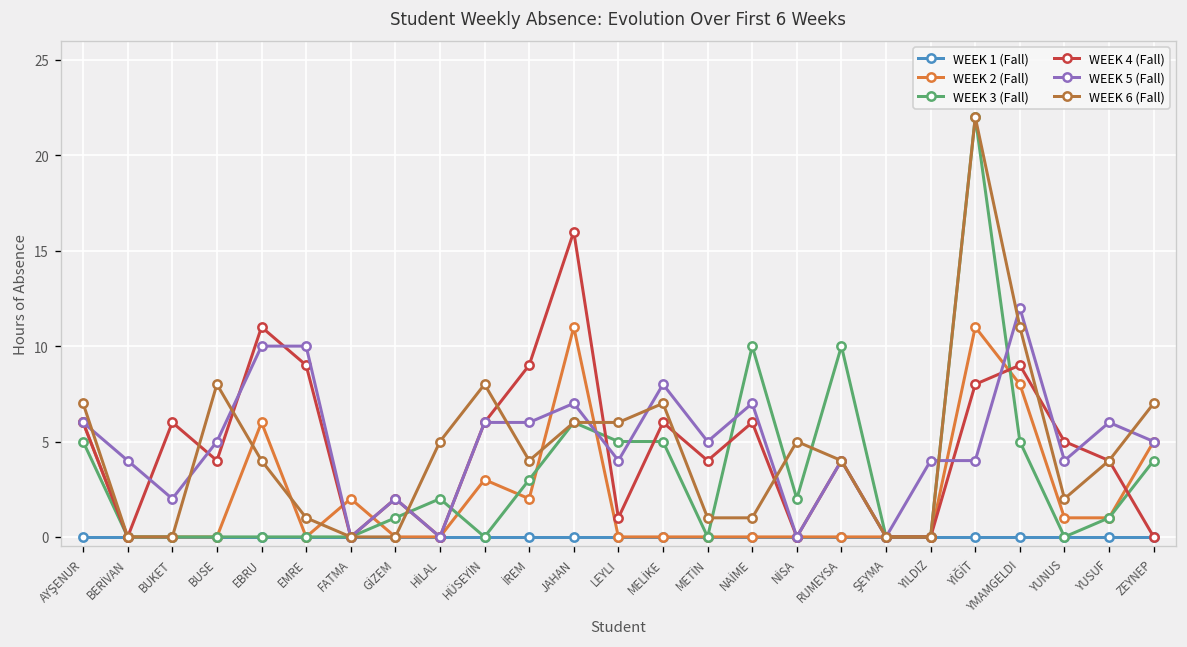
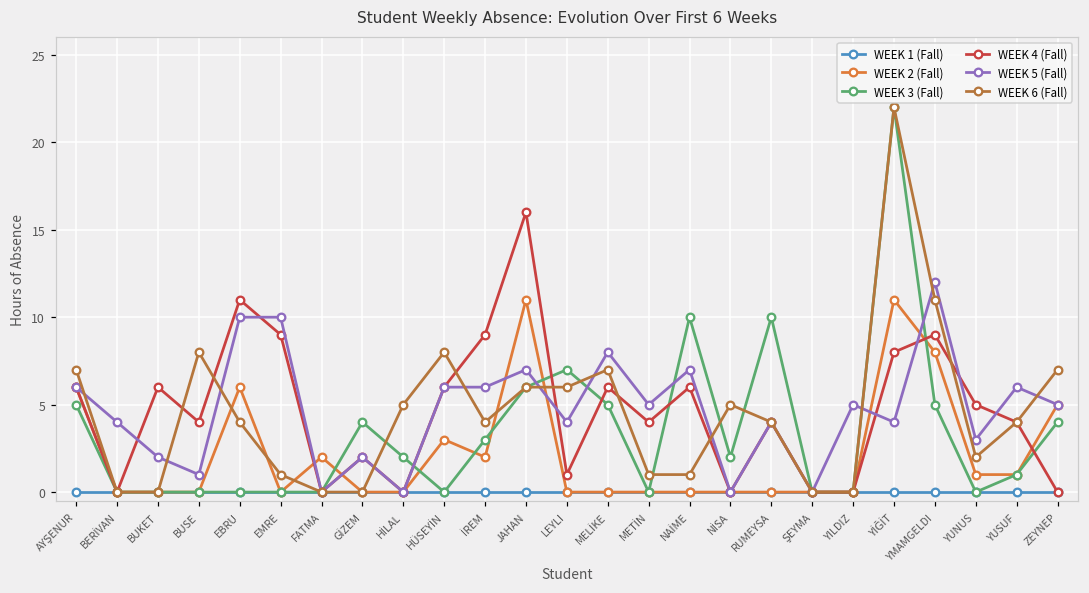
  {
    "WEEK 1 (Fall)": {
      "AYŞENUR": 0,
      "İREM": 0,
      "JAHAN": 0,
      "YİĞİT": 0,
      "YMAMGELDI": 0,
      "YUSUF": 0
    },
    "WEEK 3 (Fall)": {
      "AYŞENUR": 5,
-     "GİZEM": 1,
+     "GİZEM": 4,
      "HİLAL": 2,
      "İREM": 3,
-     "LEYLI": 5,
+     "LEYLI": 7,
      "MELİKE": 5,
      "NAİME": 10,
      "NİSA": 2,
      "RUMEYSA": 10,
      "YMAMGELDI": 5,
      "ZEYNEP": 4
    },
    "WEEK 5 (Fall)": {
      "BERİVAN": 4,
      "BUKET": 2,
-     "BUSE": 5,
+     "BUSE": 1,
      "EBRU": 10,
      "EMRE": 10,
      "İREM": 6,
      "JAHAN": 7,
      "LEYLI": 4,
      "MELİKE": 8,
      "METİN": 5,
      "NAİME": 7,
-     "YILDIZ": 4,
+     "YILDIZ": 5,
      "YİĞİT": 4,
      "YMAMGELDI": 12,
-     "YUNUS": 4,
+     "YUNUS": 3,
      "YUSUF": 6
    }
  }
